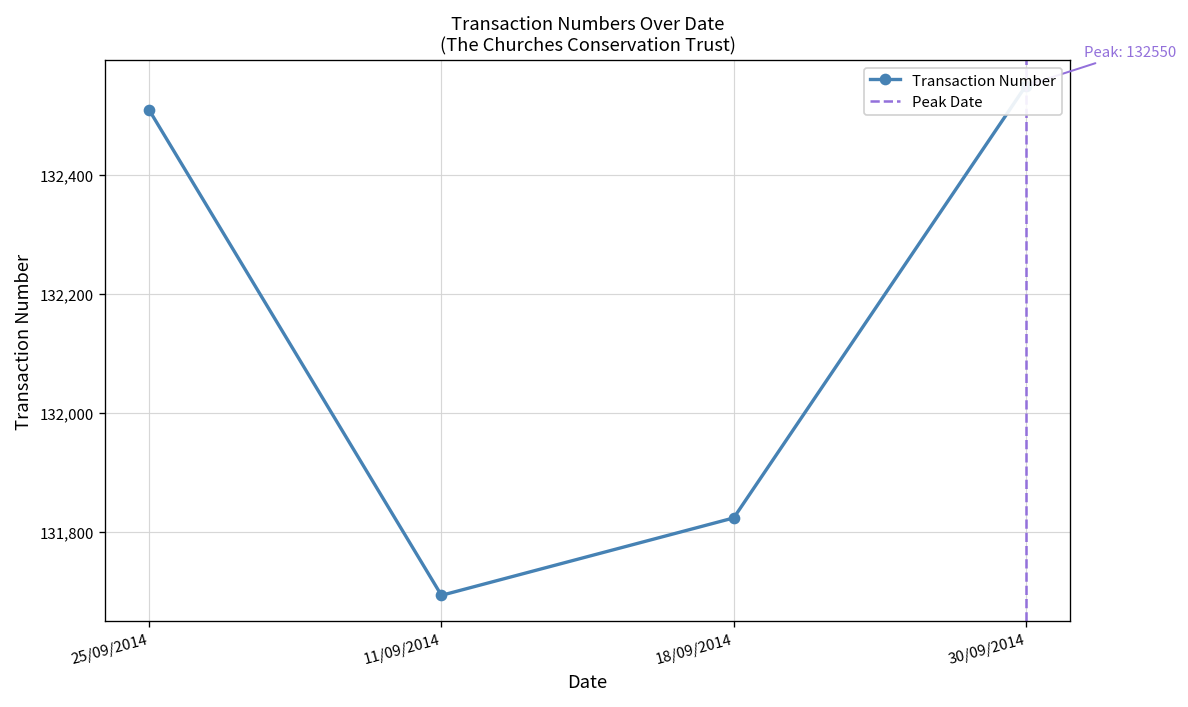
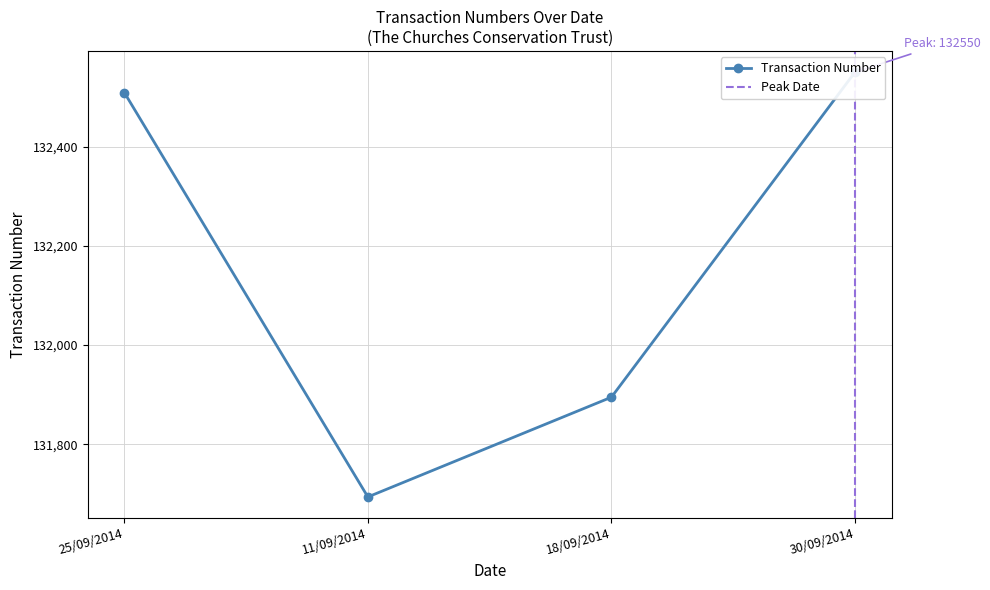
  {
    "25/09/2014": "132,510",
    "11/09/2014": "131,690",
-   "18/09/2014": "131,820"
+   "18/09/2014": "131,900"
  }
